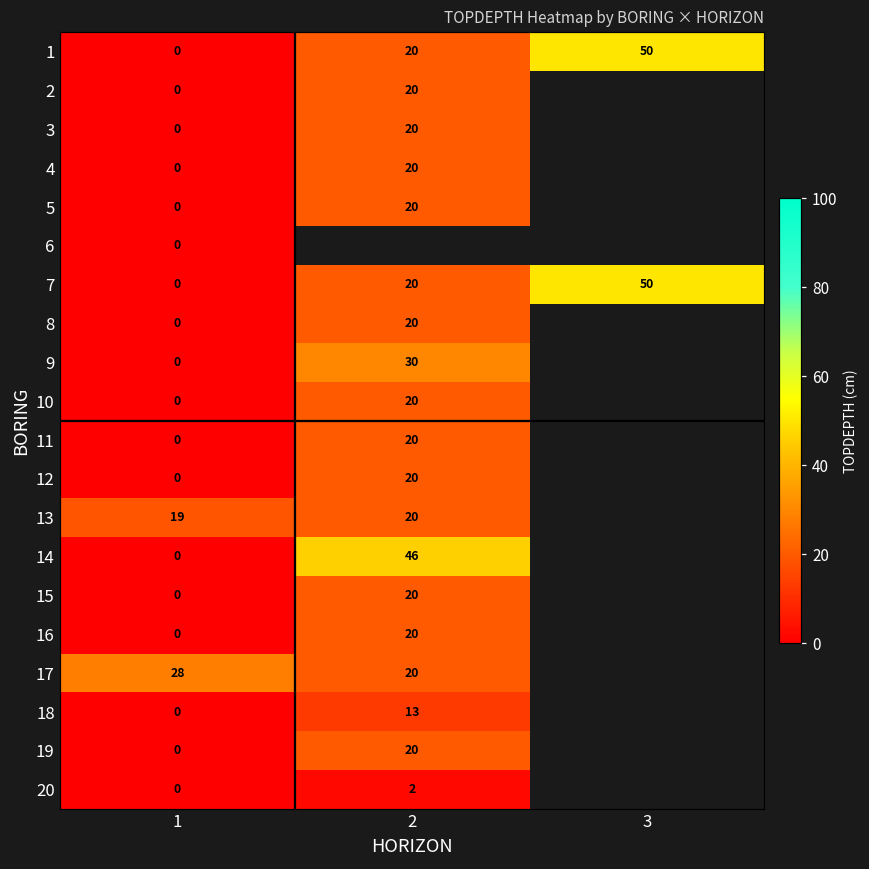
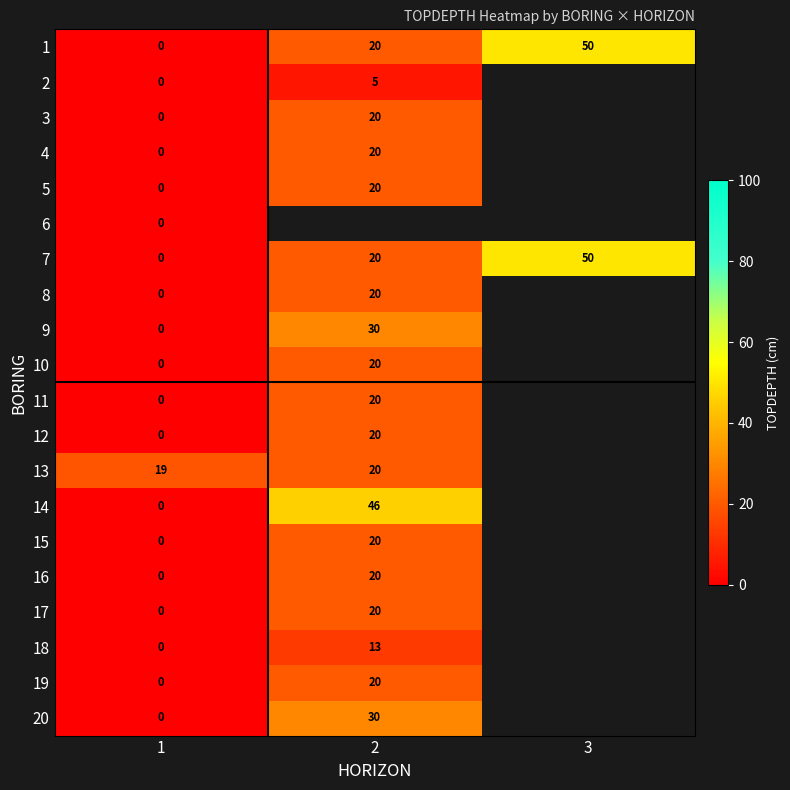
  {
    "1": {
      "1": 0,
      "2": 20,
      "3": 50
    },
    "2": {
      "1": 0,
-     "2": 20
+     "2": 5
    },
    "3": {
      "1": 0,
      "2": 20
    },
    "4": {
      "1": 0,
      "2": 20
    },
    "5": {
      "1": 0,
      "2": 20
    },
    "6": {
      "1": 0
    },
    "7": {
      "1": 0,
      "2": 20,
      "3": 50
    },
    "8": {
      "1": 0,
      "2": 20
    },
    "9": {
      "1": 0,
      "2": 30
    },
    "10": {
      "1": 0,
      "2": 20
    },
    "11": {
      "1": 0,
      "2": 20
    },
    "12": {
      "1": 0,
      "2": 20
    },
    "13": {
      "1": 19,
      "2": 20
    },
    "14": {
      "1": 0,
      "2": 46
    },
    "15": {
      "1": 0,
      "2": 20
    },
    "16": {
      "1": 0,
      "2": 20
    },
    "17": {
-     "1": 28,
+     "1": 0,
      "2": 20
    },
    "18": {
      "1": 0,
      "2": 13
    },
    "19": {
      "1": 0,
      "2": 20
    },
    "20": {
      "1": 0,
-     "2": 2
+     "2": 30
    }
  }
